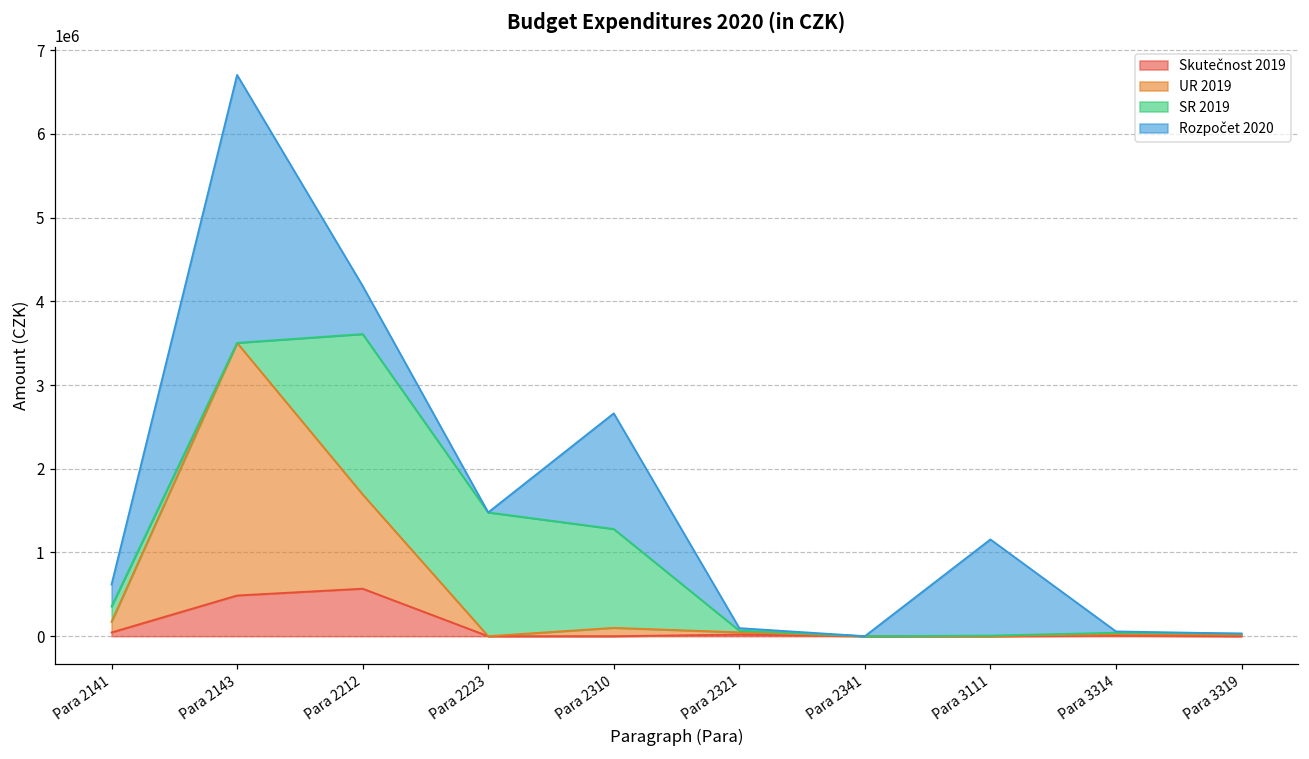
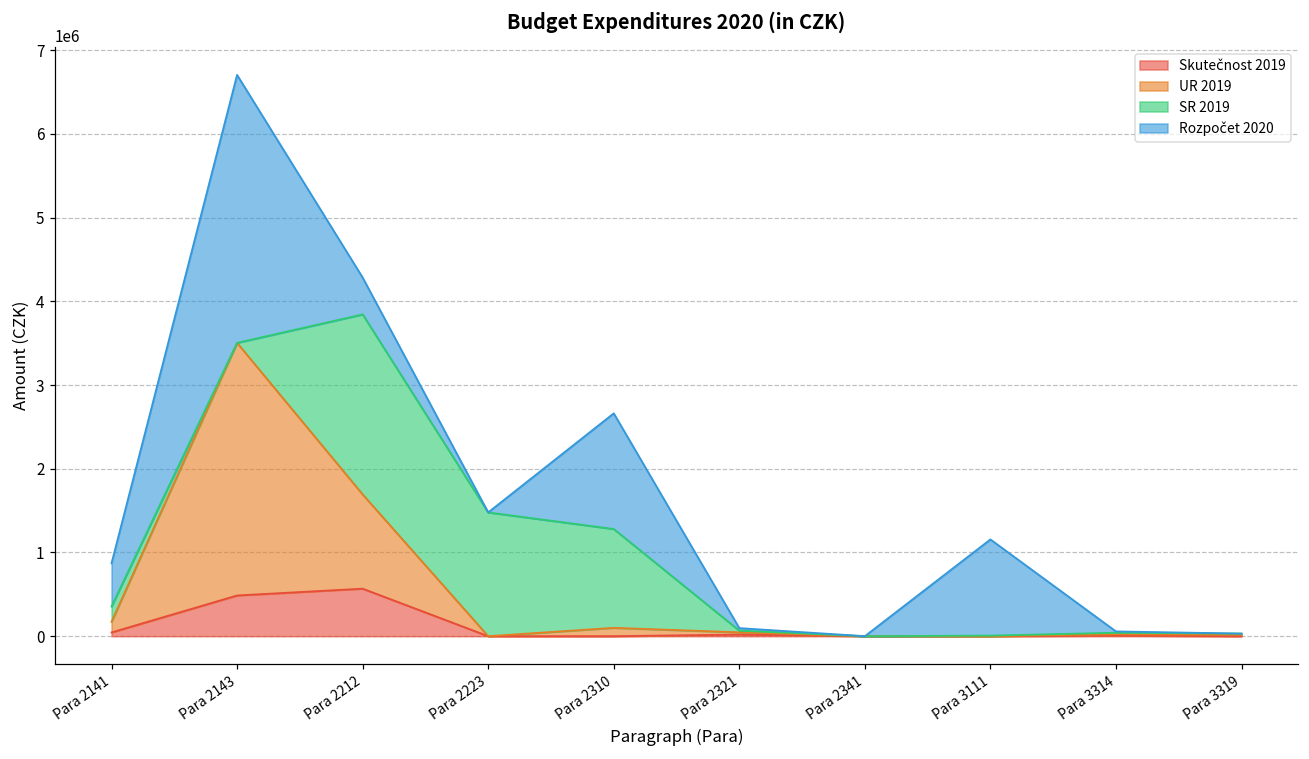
  {
    "SR 2019": {
      "Para 2141": 200000,
-     "Para 2212": 1900000,
+     "Para 2212": 2200000,
      "Para 2310": 1200000
    },
    "Rozpočet 2020": {
-     "Para 2141": 300000,
+     "Para 2141": 500000,
      "Para 2143": 3200000,
-     "Para 2212": 600000,
+     "Para 2212": 400000,
      "Para 2310": 1400000,
      "Para 3111": 1100000
    }
  }
